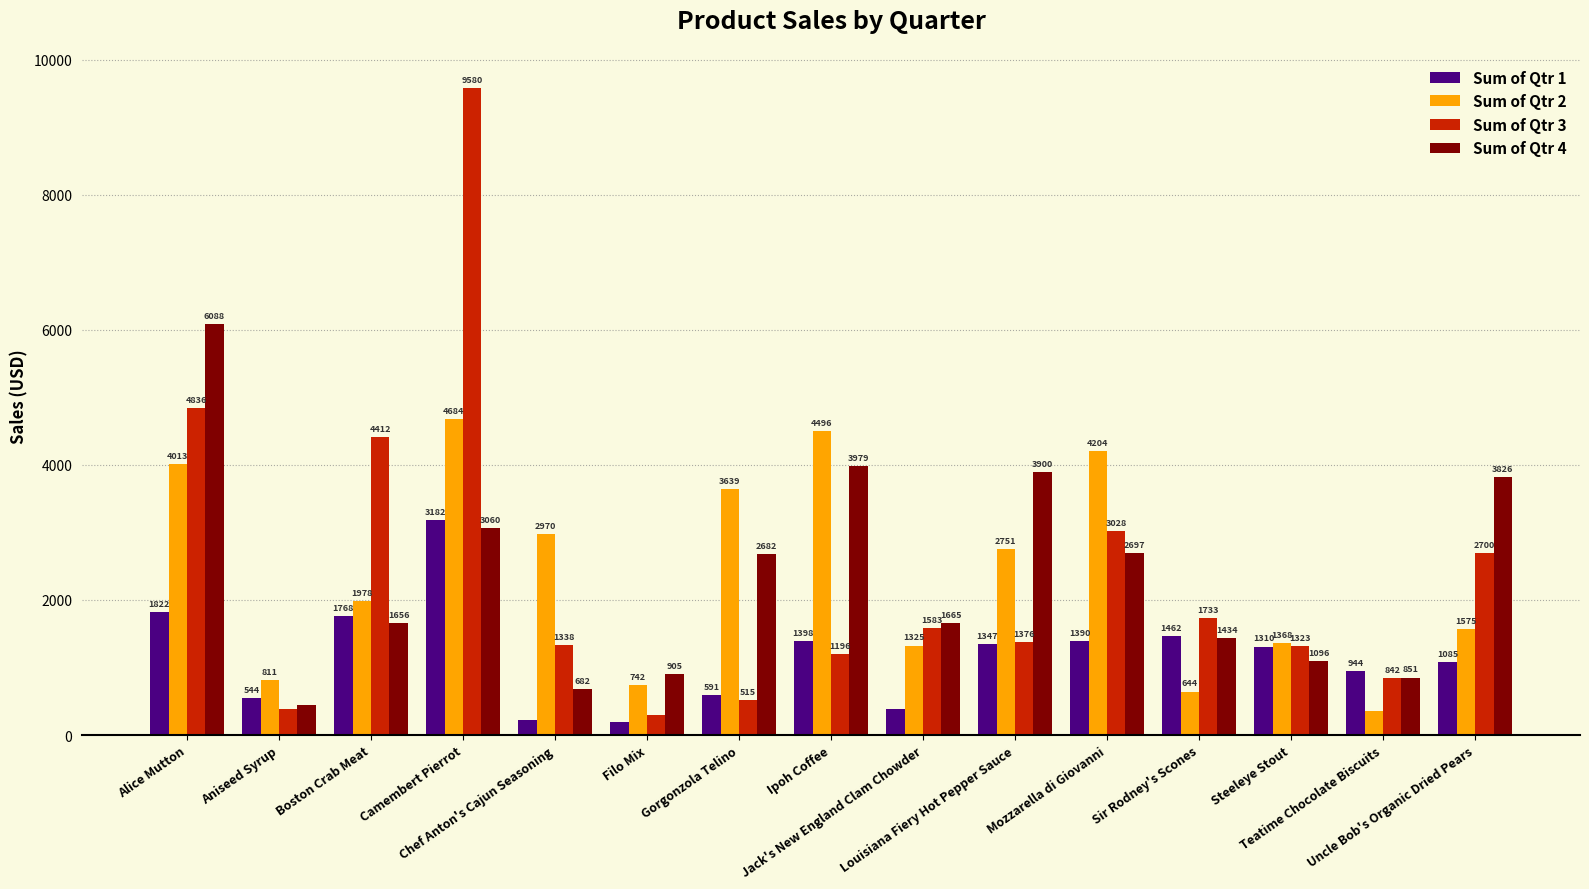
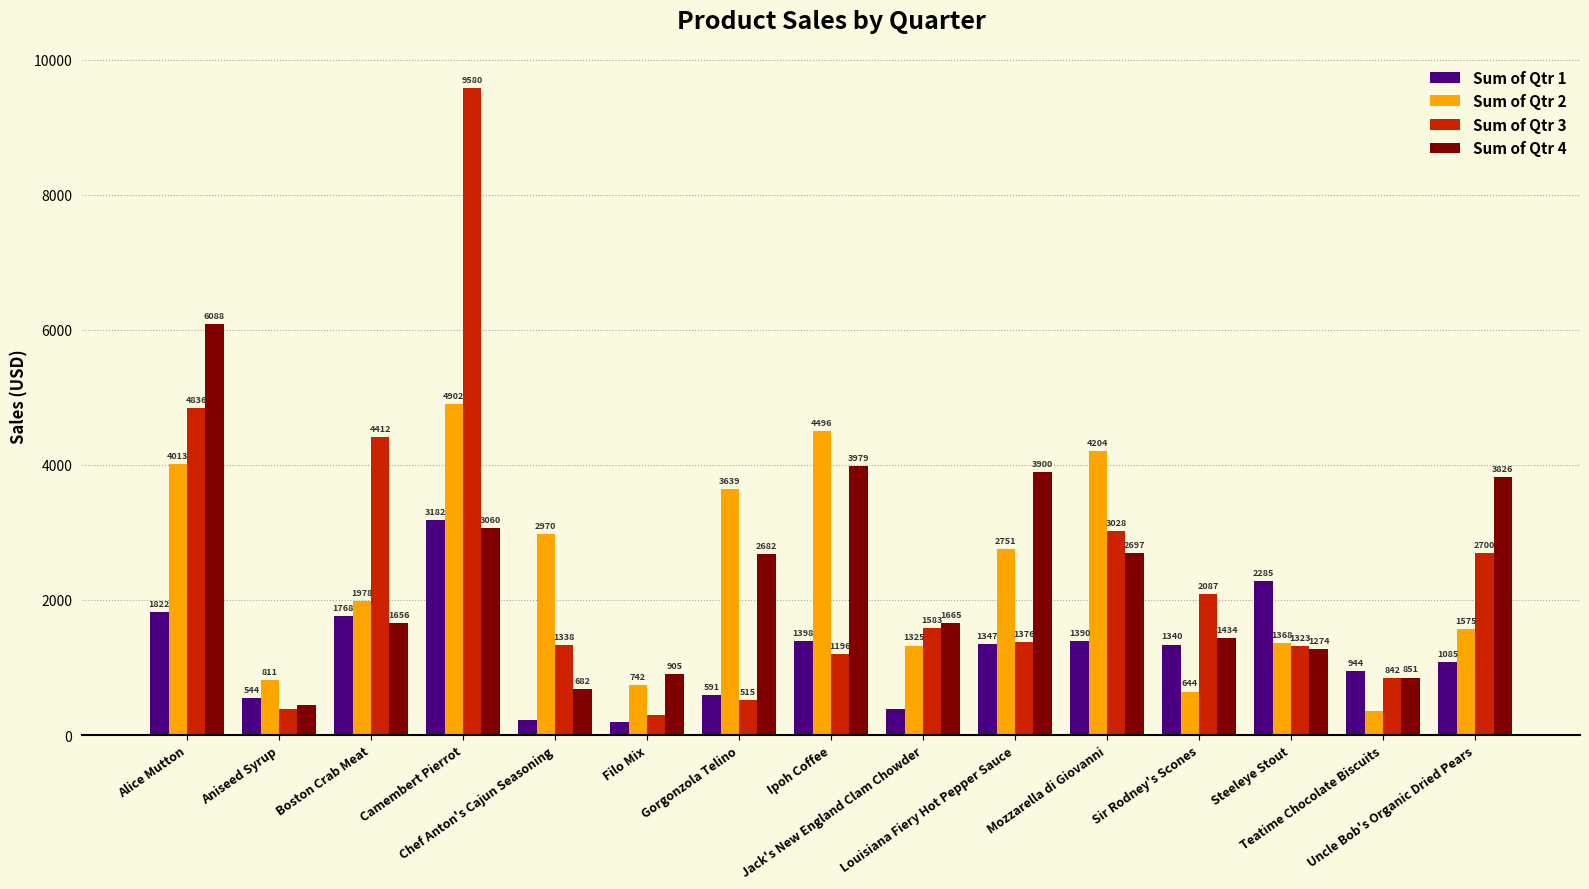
  {
    "Sum of Qtr 1": {
      "Alice Mutton": 1822,
      "Aniseed Syrup": 544,
      "Boston Crab Meat": 1768,
      "Camembert Pierrot": 3182,
      "Gorgonzola Telino": 591,
      "Ipoh Coffee": 1398,
      "Louisiana Fiery Hot Pepper Sauce": 1347,
      "Mozzarella di Giovanni": 1390,
-     "Sir Rodney's Scones": 1462,
-     "Steeleye Stout": 1310,
+     "Sir Rodney's Scones": 1340,
+     "Steeleye Stout": 2285,
      "Teatime Chocolate Biscuits": 944,
      "Uncle Bob's Organic Dried Pears": 1085
    },
    "Sum of Qtr 2": {
      "Alice Mutton": 4013,
      "Aniseed Syrup": 811,
      "Boston Crab Meat": 1978,
-     "Camembert Pierrot": 4684,
+     "Camembert Pierrot": 4902,
      "Chef Anton's Cajun Seasoning": 2970,
      "Filo Mix": 742,
      "Gorgonzola Telino": 3639,
      "Ipoh Coffee": 4496,
      "Jack's New England Clam Chowder": 1325,
      "Louisiana Fiery Hot Pepper Sauce": 2751,
      "Mozzarella di Giovanni": 4204,
      "Sir Rodney's Scones": 644,
      "Steeleye Stout": 1368,
      "Uncle Bob's Organic Dried Pears": 1575
    },
    "Sum of Qtr 3": {
      "Alice Mutton": 4836,
      "Boston Crab Meat": 4412,
      "Camembert Pierrot": 9580,
      "Chef Anton's Cajun Seasoning": 1338,
      "Gorgonzola Telino": 515,
      "Ipoh Coffee": 1196,
      "Jack's New England Clam Chowder": 1583,
      "Louisiana Fiery Hot Pepper Sauce": 1376,
      "Mozzarella di Giovanni": 3028,
-     "Sir Rodney's Scones": 1733,
+     "Sir Rodney's Scones": 2087,
      "Steeleye Stout": 1323,
      "Teatime Chocolate Biscuits": 842,
      "Uncle Bob's Organic Dried Pears": 2700
    },
    "Sum of Qtr 4": {
      "Alice Mutton": 6088,
      "Boston Crab Meat": 1656,
      "Camembert Pierrot": 3060,
      "Chef Anton's Cajun Seasoning": 682,
      "Filo Mix": 905,
      "Gorgonzola Telino": 2682,
      "Ipoh Coffee": 3979,
      "Jack's New England Clam Chowder": 1665,
      "Louisiana Fiery Hot Pepper Sauce": 3900,
      "Mozzarella di Giovanni": 2697,
      "Sir Rodney's Scones": 1434,
-     "Steeleye Stout": 1096,
+     "Steeleye Stout": 1274,
      "Teatime Chocolate Biscuits": 851,
      "Uncle Bob's Organic Dried Pears": 3826
    }
  }
